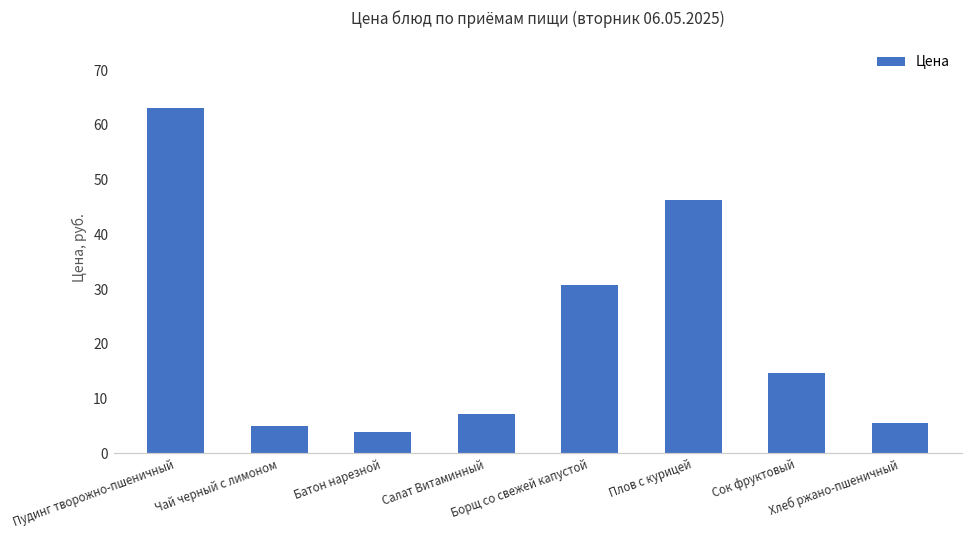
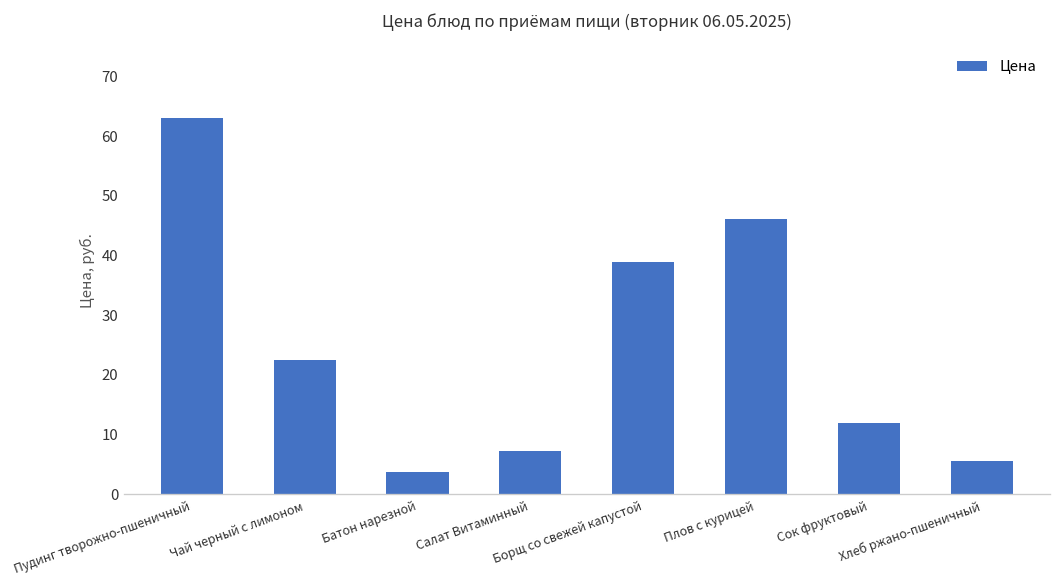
  {
    "Пудинг творожно-пшеничный": 63,
-   "Чай черный с лимоном": 5,
+   "Чай черный с лимоном": 23,
    "Батон нарезной": 4,
    "Салат Витаминный": 7,
-   "Борщ со свежей капустой": 31,
+   "Борщ со свежей капустой": 39,
    "Плов с курицей": 46,
-   "Сок фруктовый": 15,
+   "Сок фруктовый": 12,
    "Хлеб ржано-пшеничный": 6
  }
